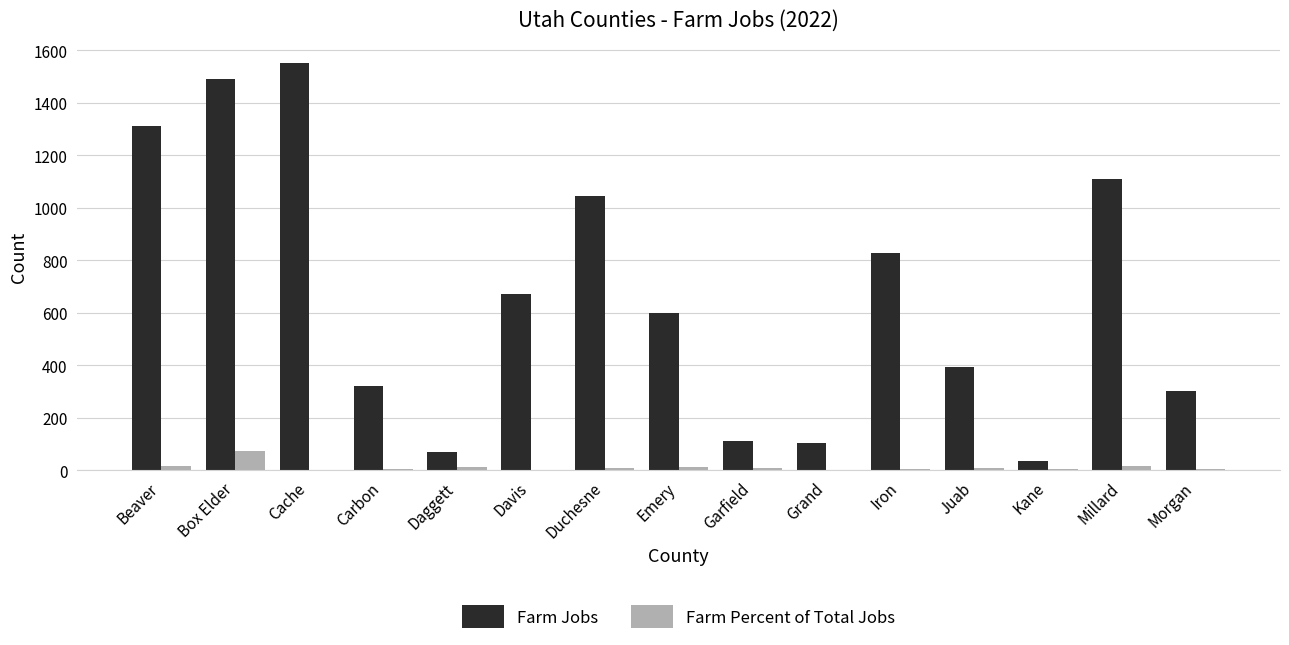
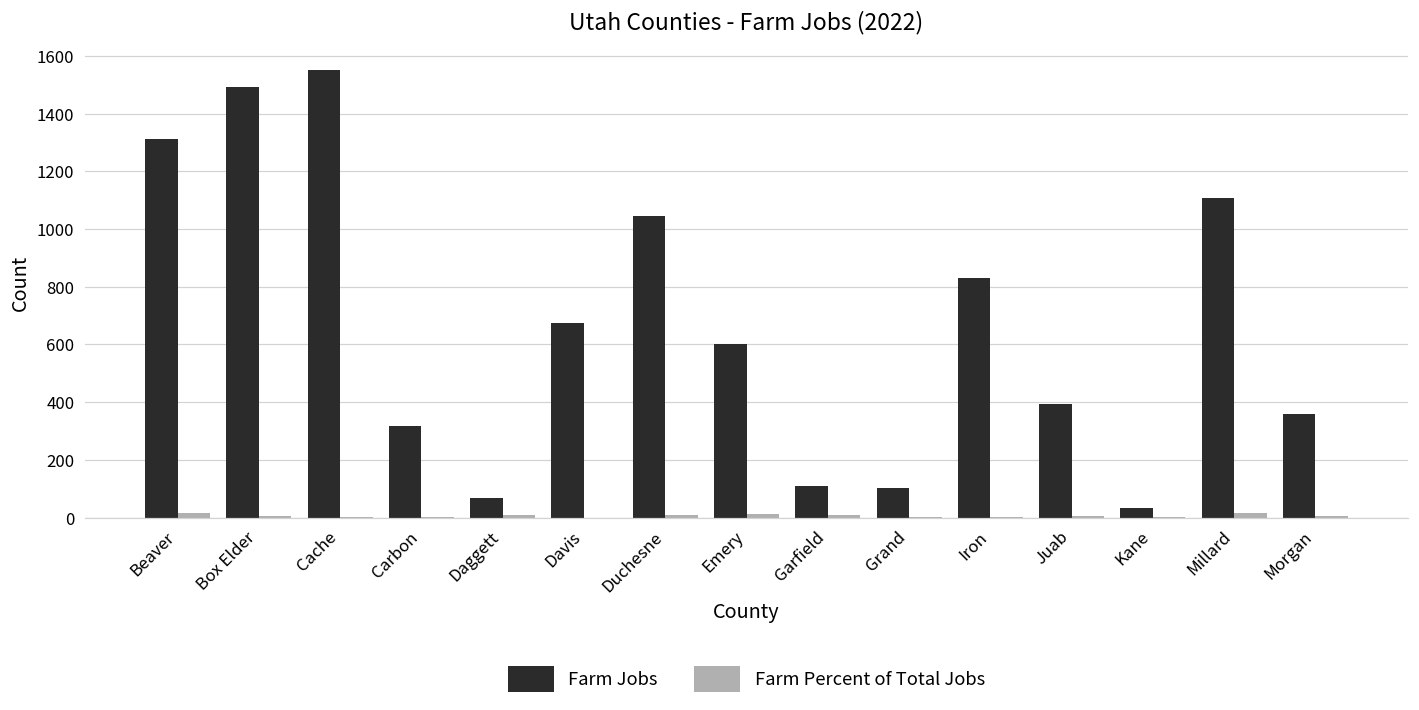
  {
    "Farm Jobs": {
      "Beaver": 1310,
      "Box Elder": 1490,
      "Cache": 1550,
      "Carbon": 320,
      "Daggett": 70,
      "Davis": 670,
      "Duchesne": 1040,
      "Emery": 600,
      "Garfield": 110,
      "Grand": 100,
      "Iron": 830,
      "Juab": 390,
      "Kane": 30,
      "Millard": 1110,
-     "Morgan": 300
+     "Morgan": 360
    },
    "Farm Percent of Total Jobs": {
      "Beaver": 20,
-     "Box Elder": 70,
+     "Box Elder": 0,
      "Daggett": 10,
      "Emery": 10,
      "Millard": 10
    }
  }
